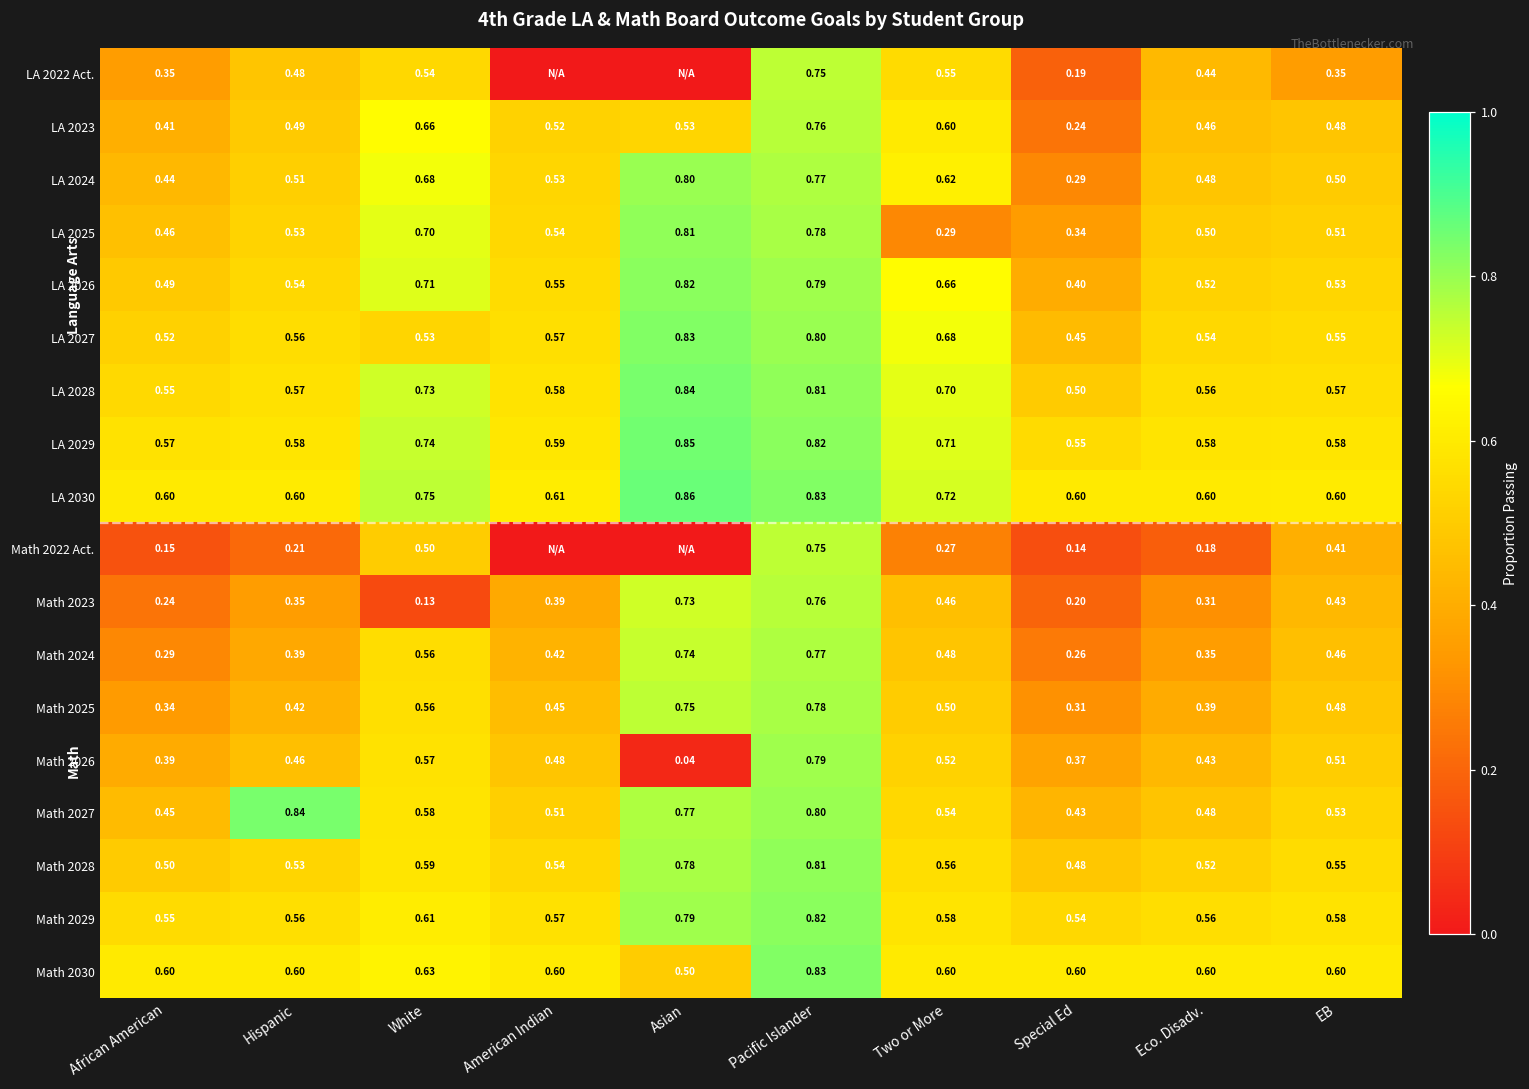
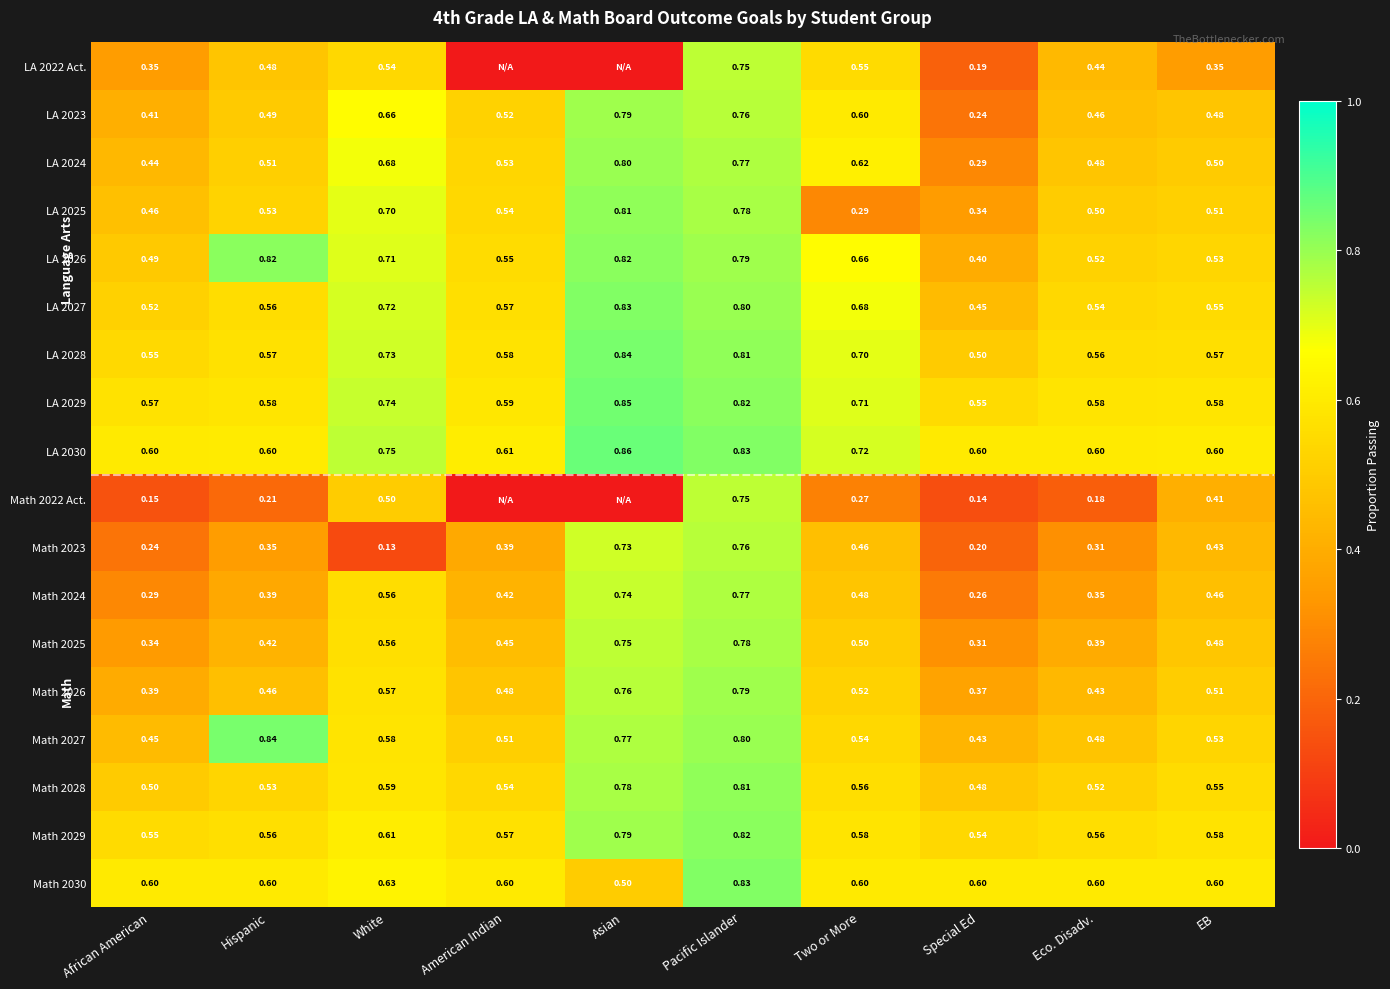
  {
    "LA 2022 Act.": {
      "African American": 0.35,
      "Hispanic": 0.48,
      "White": 0.54,
      "Pacific Islander": 0.75,
      "Two or More": 0.55,
      "Special Ed": 0.19,
      "Eco. Disadv.": 0.44,
      "EB": 0.35
    },
    "LA 2023": {
      "African American": 0.41,
      "Hispanic": 0.49,
      "White": 0.66,
      "American Indian": 0.52,
-     "Asian": 0.53,
+     "Asian": 0.79,
      "Pacific Islander": 0.76,
      "Two or More": 0.60,
      "Special Ed": 0.24,
      "Eco. Disadv.": 0.46,
      "EB": 0.48
    },
    "LA 2024": {
      "African American": 0.44,
      "Hispanic": 0.51,
      "White": 0.68,
      "American Indian": 0.53,
      "Asian": 0.80,
      "Pacific Islander": 0.77,
      "Two or More": 0.62,
      "Special Ed": 0.29,
      "Eco. Disadv.": 0.48,
      "EB": 0.50
    },
    "LA 2025": {
      "African American": 0.46,
      "Hispanic": 0.53,
      "White": 0.70,
      "American Indian": 0.54,
      "Asian": 0.81,
      "Pacific Islander": 0.78,
      "Two or More": 0.29,
      "Special Ed": 0.34,
      "Eco. Disadv.": 0.50,
      "EB": 0.51
    },
    "LA 2026": {
      "African American": 0.49,
-     "Hispanic": 0.54,
+     "Hispanic": 0.82,
      "White": 0.71,
      "American Indian": 0.55,
      "Asian": 0.82,
      "Pacific Islander": 0.79,
      "Two or More": 0.66,
      "Special Ed": 0.40,
      "Eco. Disadv.": 0.52,
      "EB": 0.53
    },
    "LA 2027": {
      "African American": 0.52,
      "Hispanic": 0.56,
-     "White": 0.53,
+     "White": 0.72,
      "American Indian": 0.57,
      "Asian": 0.83,
      "Pacific Islander": 0.80,
      "Two or More": 0.68,
      "Special Ed": 0.45,
      "Eco. Disadv.": 0.54,
      "EB": 0.55
    },
    "LA 2028": {
      "African American": 0.55,
      "Hispanic": 0.57,
      "White": 0.73,
      "American Indian": 0.58,
      "Asian": 0.84,
      "Pacific Islander": 0.81,
      "Two or More": 0.70,
      "Special Ed": 0.50,
      "Eco. Disadv.": 0.56,
      "EB": 0.57
    },
    "LA 2029": {
      "African American": 0.57,
      "Hispanic": 0.58,
      "White": 0.74,
      "American Indian": 0.59,
      "Asian": 0.85,
      "Pacific Islander": 0.82,
      "Two or More": 0.71,
      "Special Ed": 0.55,
      "Eco. Disadv.": 0.58,
      "EB": 0.58
    },
    "LA 2030": {
      "African American": 0.60,
      "Hispanic": 0.60,
      "White": 0.75,
      "American Indian": 0.61,
      "Asian": 0.86,
      "Pacific Islander": 0.83,
      "Two or More": 0.72,
      "Special Ed": 0.60,
      "Eco. Disadv.": 0.60,
      "EB": 0.60
    },
    "Math 2022 Act.": {
      "African American": 0.15,
      "Hispanic": 0.21,
      "White": 0.50,
      "Pacific Islander": 0.75,
      "Two or More": 0.27,
      "Special Ed": 0.14,
      "Eco. Disadv.": 0.18,
      "EB": 0.41
    },
    "Math 2023": {
      "African American": 0.24,
      "Hispanic": 0.35,
      "White": 0.13,
      "American Indian": 0.39,
      "Asian": 0.73,
      "Pacific Islander": 0.76,
      "Two or More": 0.46,
      "Special Ed": 0.20,
      "Eco. Disadv.": 0.31,
      "EB": 0.43
    },
    "Math 2024": {
      "African American": 0.29,
      "Hispanic": 0.39,
      "White": 0.56,
      "American Indian": 0.42,
      "Asian": 0.74,
      "Pacific Islander": 0.77,
      "Two or More": 0.48,
      "Special Ed": 0.26,
      "Eco. Disadv.": 0.35,
      "EB": 0.46
    },
    "Math 2025": {
      "African American": 0.34,
      "Hispanic": 0.42,
      "White": 0.56,
      "American Indian": 0.45,
      "Asian": 0.75,
      "Pacific Islander": 0.78,
      "Two or More": 0.50,
      "Special Ed": 0.31,
      "Eco. Disadv.": 0.39,
      "EB": 0.48
    },
    "Math 2026": {
      "African American": 0.39,
      "Hispanic": 0.46,
      "White": 0.57,
      "American Indian": 0.48,
-     "Asian": 0.04,
+     "Asian": 0.76,
      "Pacific Islander": 0.79,
      "Two or More": 0.52,
      "Special Ed": 0.37,
      "Eco. Disadv.": 0.43,
      "EB": 0.51
    },
    "Math 2027": {
      "African American": 0.45,
      "Hispanic": 0.84,
      "White": 0.58,
      "American Indian": 0.51,
      "Asian": 0.77,
      "Pacific Islander": 0.80,
      "Two or More": 0.54,
      "Special Ed": 0.43,
      "Eco. Disadv.": 0.48,
      "EB": 0.53
    },
    "Math 2028": {
      "African American": 0.50,
      "Hispanic": 0.53,
      "White": 0.59,
      "American Indian": 0.54,
      "Asian": 0.78,
      "Pacific Islander": 0.81,
      "Two or More": 0.56,
      "Special Ed": 0.48,
      "Eco. Disadv.": 0.52,
      "EB": 0.55
    },
    "Math 2029": {
      "African American": 0.55,
      "Hispanic": 0.56,
      "White": 0.61,
      "American Indian": 0.57,
      "Asian": 0.79,
      "Pacific Islander": 0.82,
      "Two or More": 0.58,
      "Special Ed": 0.54,
      "Eco. Disadv.": 0.56,
      "EB": 0.58
    },
    "Math 2030": {
      "African American": 0.60,
      "Hispanic": 0.60,
      "White": 0.63,
      "American Indian": 0.60,
      "Asian": 0.50,
      "Pacific Islander": 0.83,
      "Two or More": 0.60,
      "Special Ed": 0.60,
      "Eco. Disadv.": 0.60,
      "EB": 0.60
    }
  }
